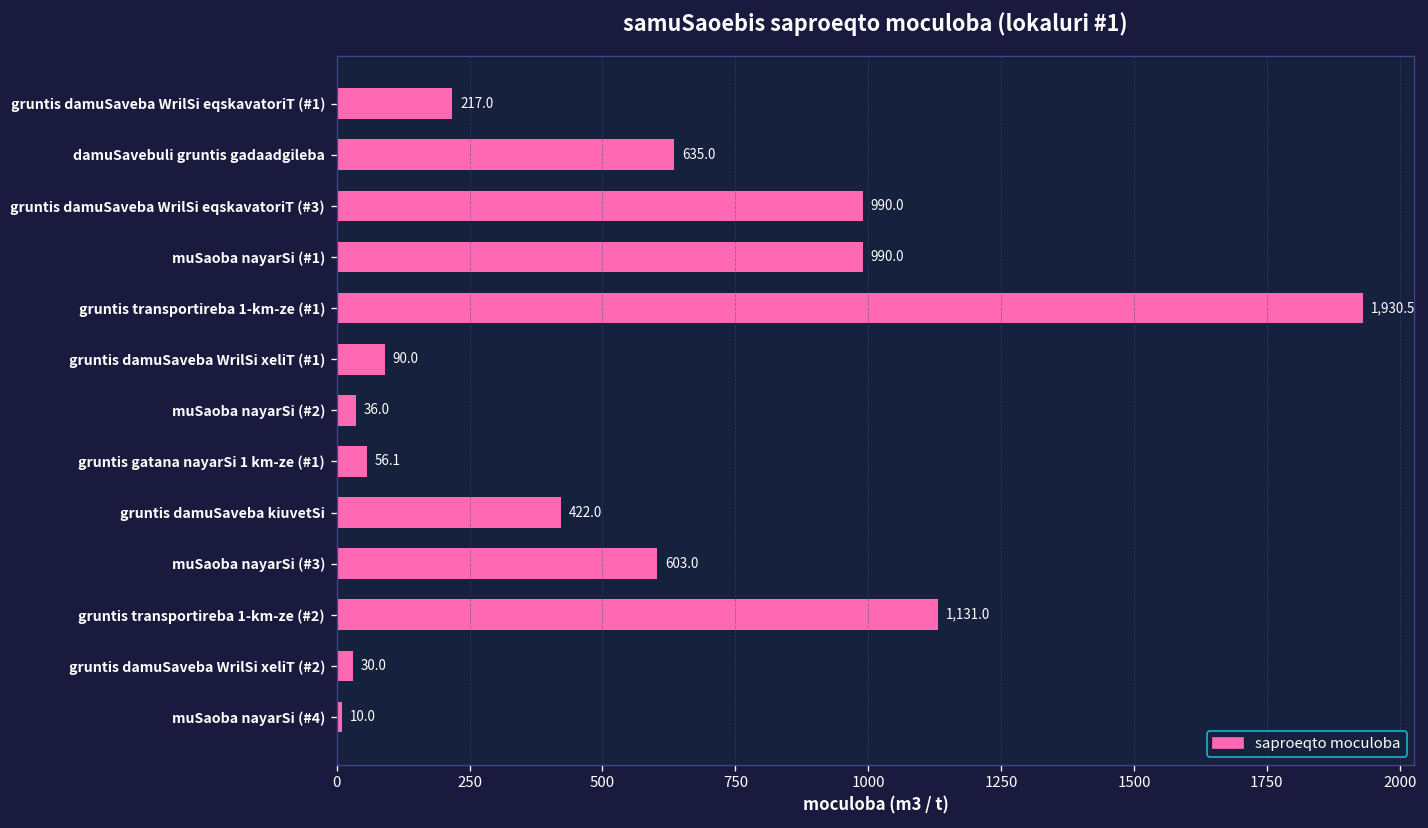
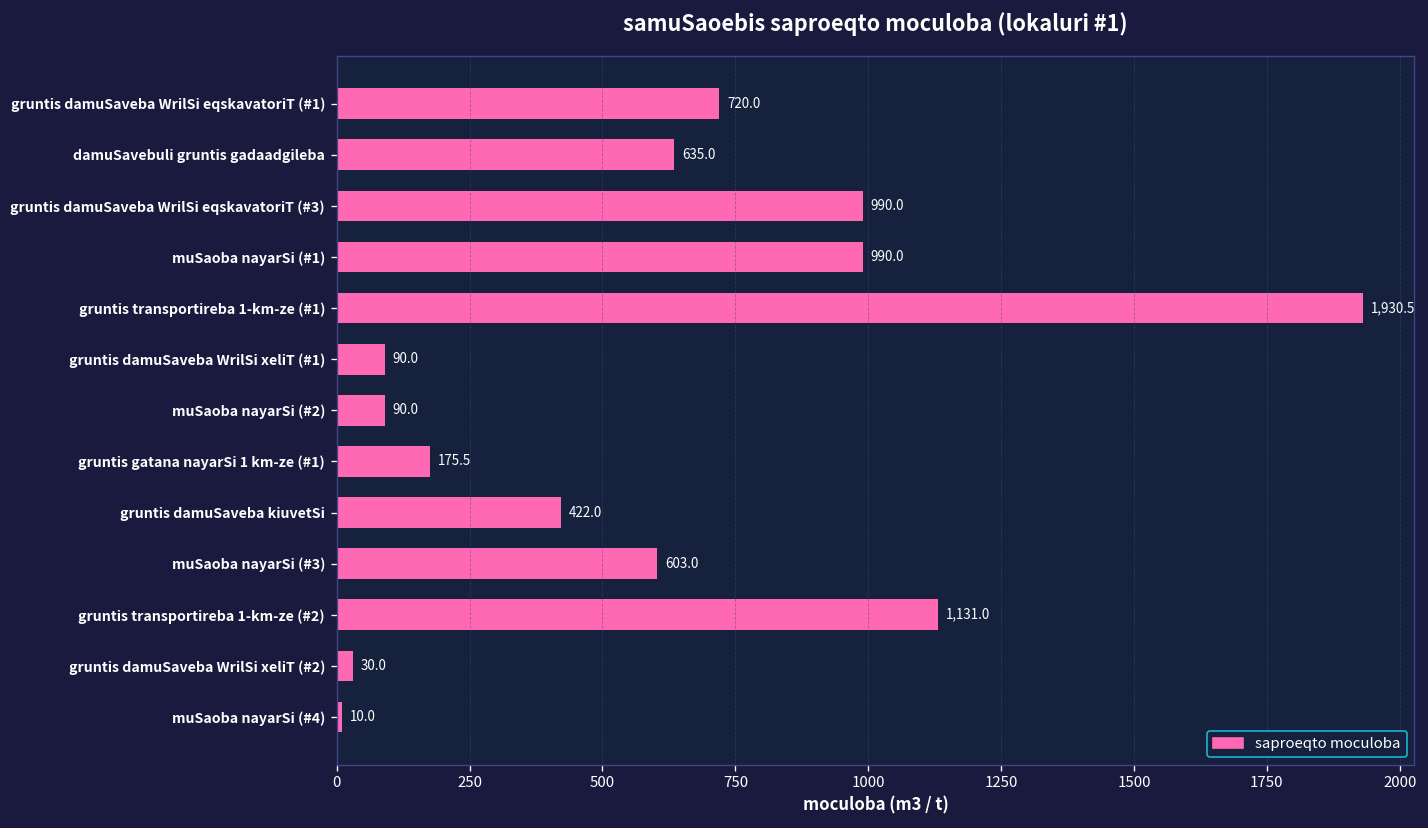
  {
-   "gruntis damuSaveba WrilSi eqskavatoriT (#1)": "217.0",
+   "gruntis damuSaveba WrilSi eqskavatoriT (#1)": "720.0",
    "damuSavebuli gruntis gadaadgileba": "635.0",
    "gruntis damuSaveba WrilSi eqskavatoriT (#3)": "990.0",
    "muSaoba nayarSi (#1)": "990.0",
    "gruntis transportireba 1-km-ze (#1)": "1,930.5",
    "gruntis damuSaveba WrilSi xeliT (#1)": "90.0",
-   "muSaoba nayarSi (#2)": "36.0",
-   "gruntis gatana nayarSi 1 km-ze (#1)": "56.1",
+   "muSaoba nayarSi (#2)": "90.0",
+   "gruntis gatana nayarSi 1 km-ze (#1)": "175.5",
    "gruntis damuSaveba kiuvetSi": "422.0",
    "muSaoba nayarSi (#3)": "603.0",
    "gruntis transportireba 1-km-ze (#2)": "1,131.0",
    "gruntis damuSaveba WrilSi xeliT (#2)": "30.0",
    "muSaoba nayarSi (#4)": "10.0"
  }
